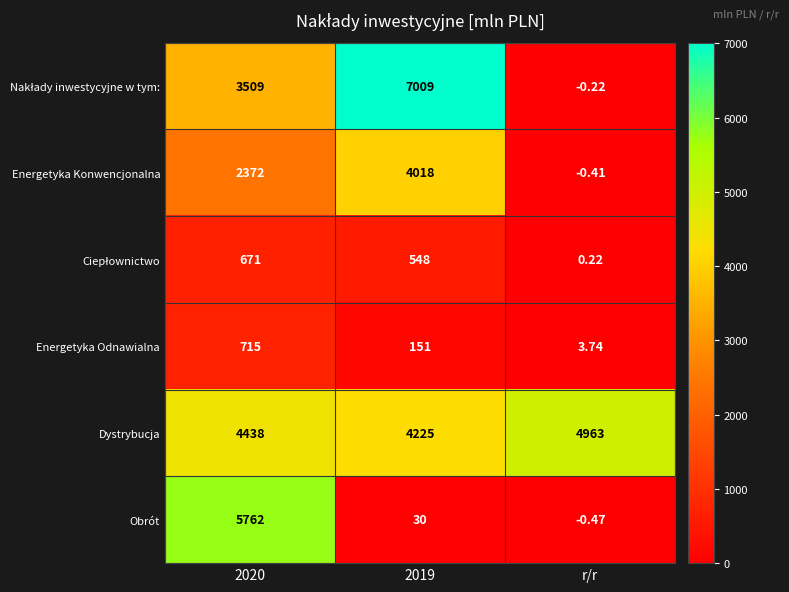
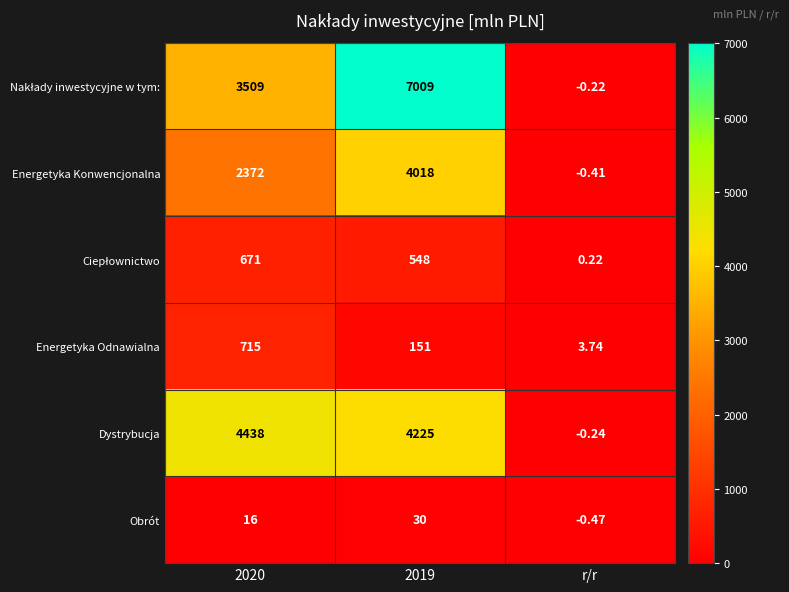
  {
    "Nakłady inwestycyjne w tym:": {
      "2020": 3509,
      "2019": 7009,
      "r/r": -0.22
    },
    "Energetyka Konwencjonalna": {
      "2020": 2372,
      "2019": 4018,
      "r/r": -0.41
    },
    "Ciepłownictwo": {
      "2020": 671,
      "2019": 548,
      "r/r": 0.22
    },
    "Energetyka Odnawialna": {
      "2020": 715,
      "2019": 151,
      "r/r": 3.74
    },
    "Dystrybucja": {
      "2020": 4438,
      "2019": 4225,
-     "r/r": 4963
+     "r/r": -0.24
    },
    "Obrót": {
-     "2020": 5762,
+     "2020": 16,
      "2019": 30,
      "r/r": -0.47
    }
  }
